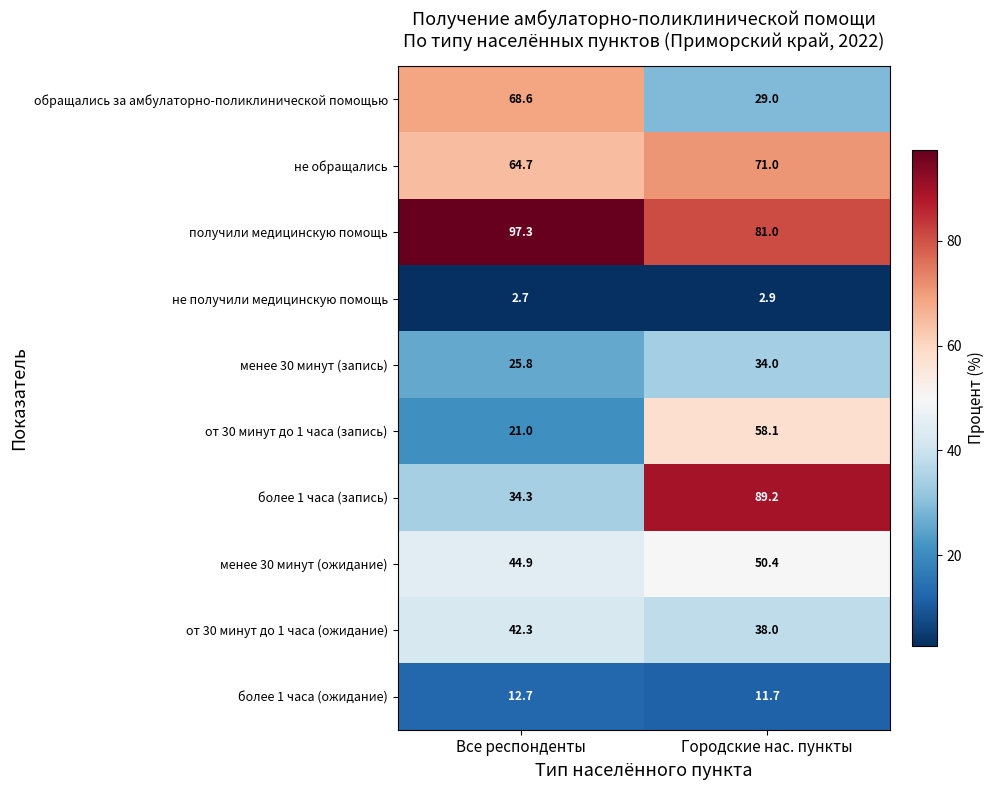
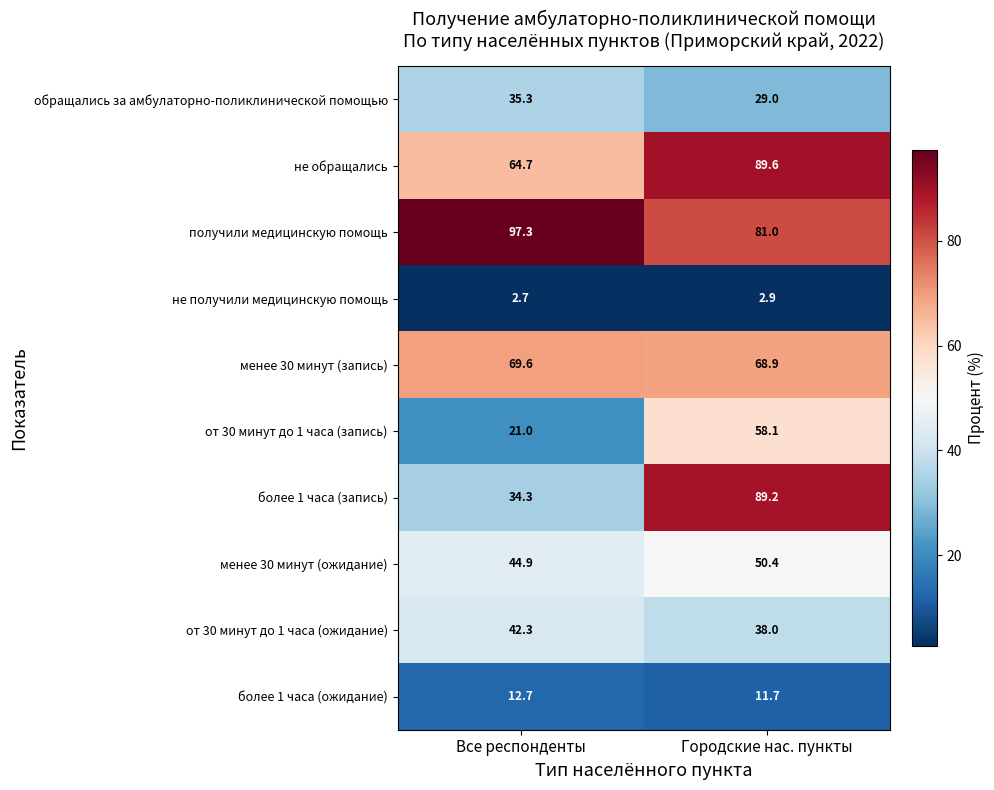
  {
    "обращались за амбулаторно-поликлинической помощью": {
-     "Все респонденты": 68.6,
+     "Все респонденты": 35.3,
      "Городские нас. пункты": 29.0
    },
    "не обращались": {
      "Все респонденты": 64.7,
-     "Городские нас. пункты": 71.0
+     "Городские нас. пункты": 89.6
    },
    "получили медицинскую помощь": {
      "Все респонденты": 97.3,
      "Городские нас. пункты": 81.0
    },
    "не получили медицинскую помощь": {
      "Все респонденты": 2.7,
      "Городские нас. пункты": 2.9
    },
    "менее 30 минут (запись)": {
-     "Все респонденты": 25.8,
-     "Городские нас. пункты": 34.0
+     "Все респонденты": 69.6,
+     "Городские нас. пункты": 68.9
    },
    "от 30 минут до 1 часа (запись)": {
      "Все респонденты": 21.0,
      "Городские нас. пункты": 58.1
    },
    "более 1 часа (запись)": {
      "Все респонденты": 34.3,
      "Городские нас. пункты": 89.2
    },
    "менее 30 минут (ожидание)": {
      "Все респонденты": 44.9,
      "Городские нас. пункты": 50.4
    },
    "от 30 минут до 1 часа (ожидание)": {
      "Все респонденты": 42.3,
      "Городские нас. пункты": 38.0
    },
    "более 1 часа (ожидание)": {
      "Все респонденты": 12.7,
      "Городские нас. пункты": 11.7
    }
  }
